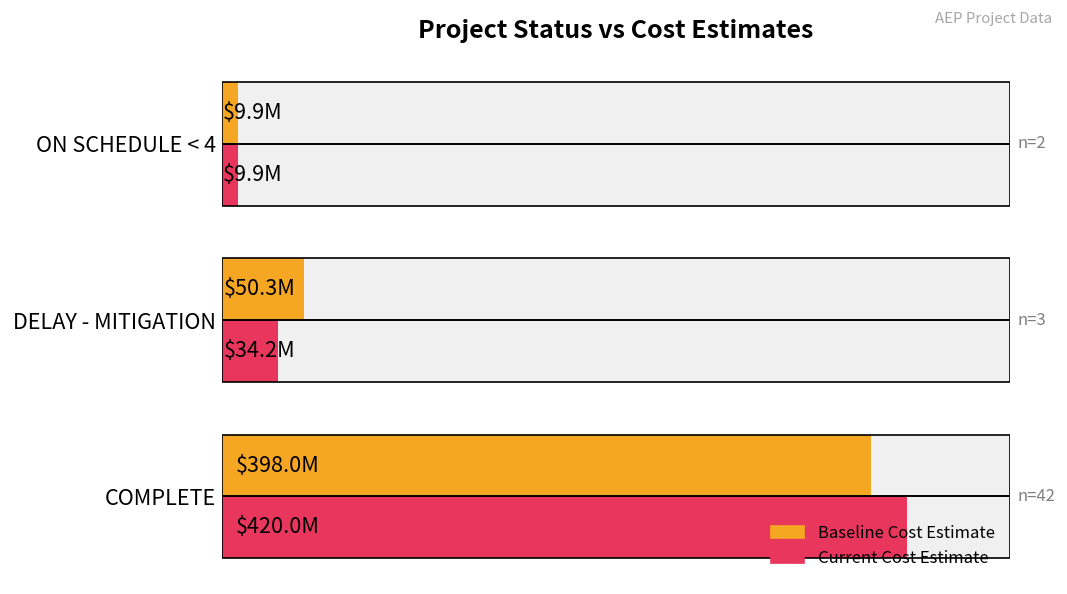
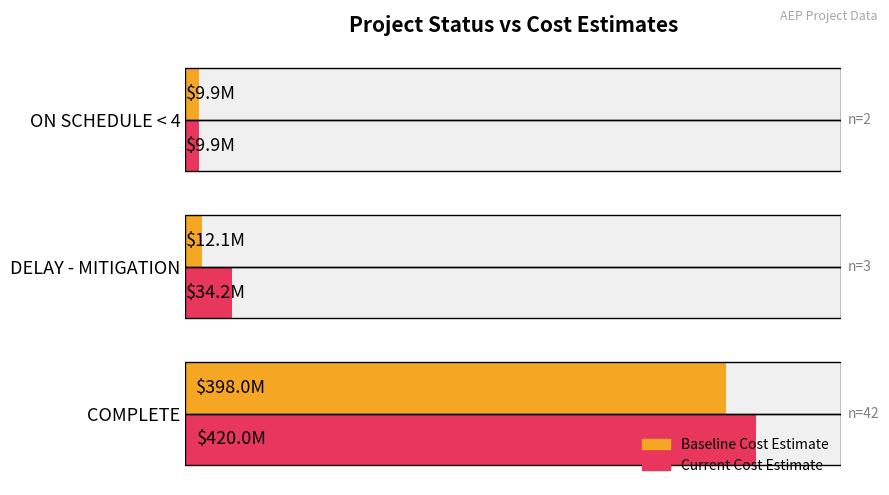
  {
    "Baseline Cost Estimate": {
-     "DELAY - MITIGATION": "$50.3M"
+     "DELAY - MITIGATION": "$12.1M"
    }
  }
